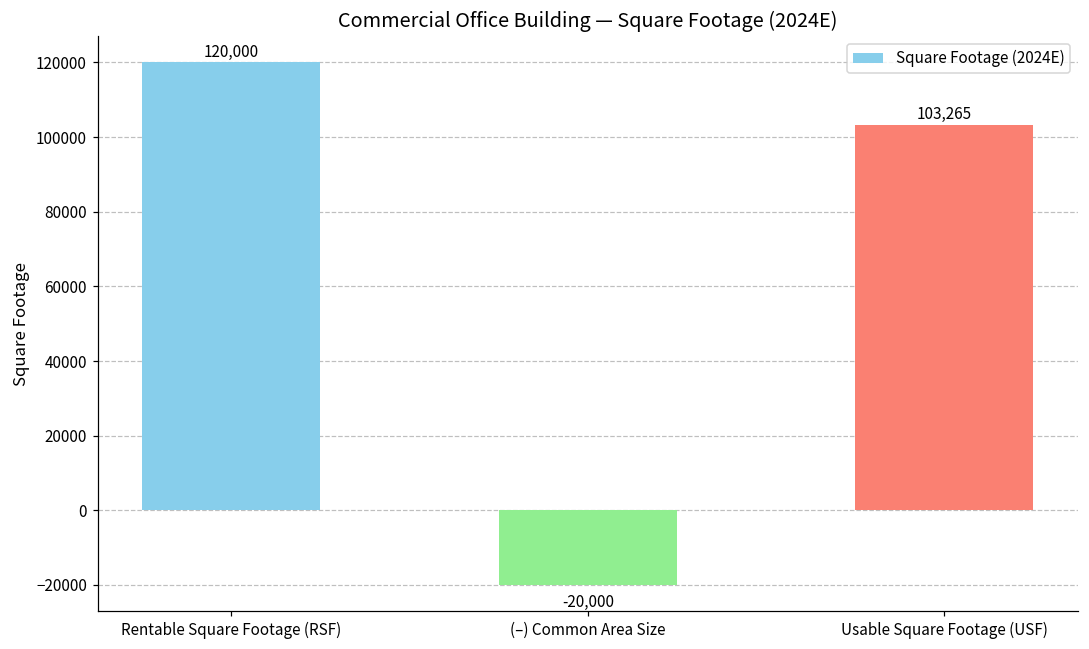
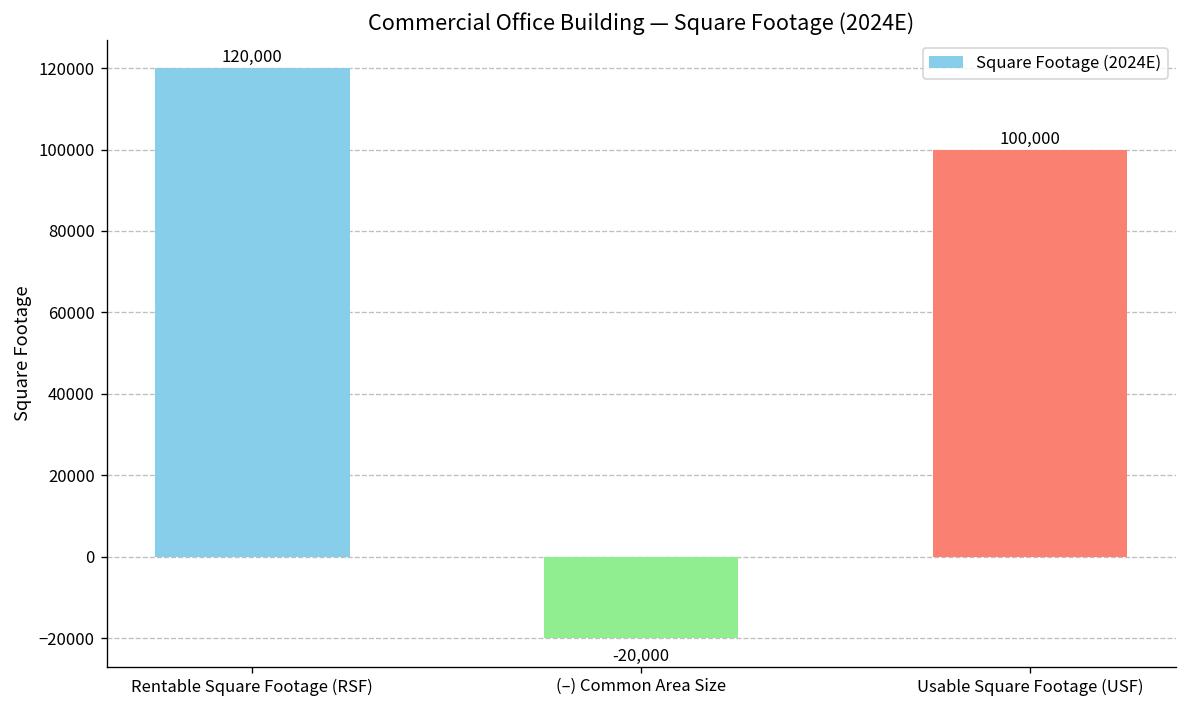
  {
    "Rentable Square Footage (RSF)": "120,000",
    "(–) Common Area Size": "-20,000",
-   "Usable Square Footage (USF)": "103,265"
+   "Usable Square Footage (USF)": "100,000"
  }
